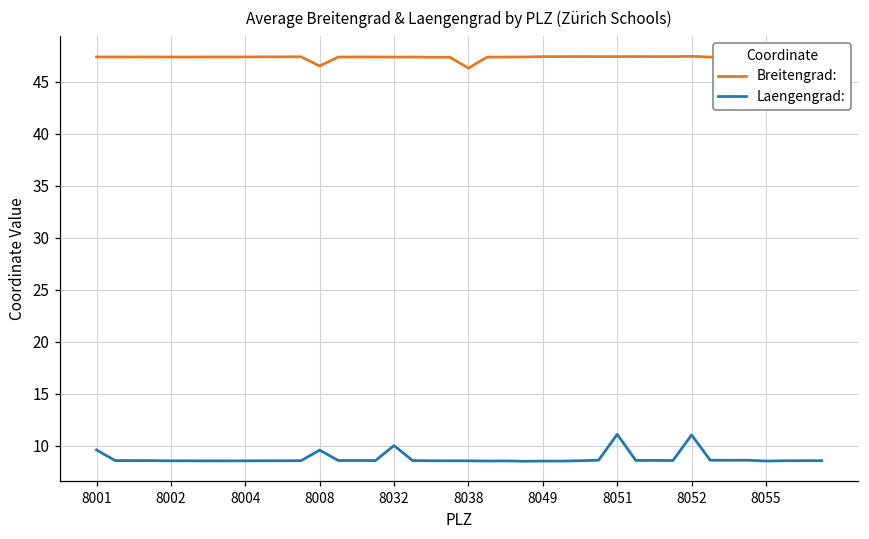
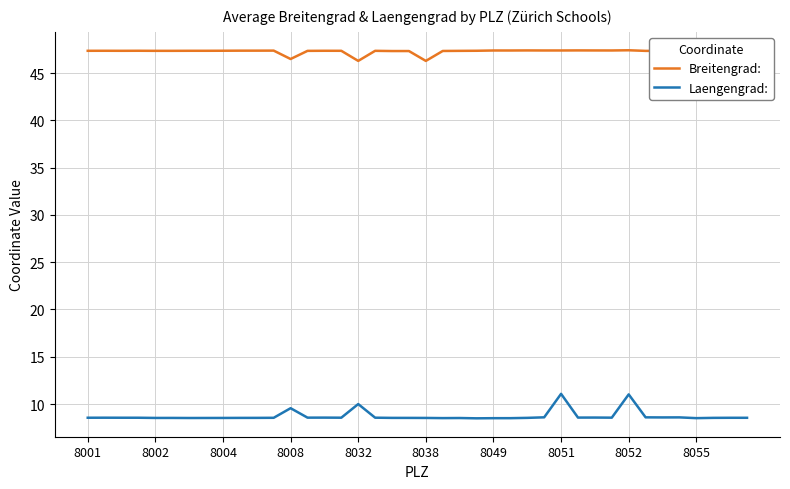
  {
    "Breitengrad:": {
      "8001": 47,
      "8002": 47,
      "8004": 47,
      "8008": 47,
-     "8032": 47,
+     "8032": 46,
      "8038": 46,
      "8049": 47,
      "8051": 47,
      "8052": 47
    },
    "Laengengrad:": {
-     "8001": 10,
+     "8001": 9,
      "8002": 9,
      "8004": 9,
      "8008": 10,
      "8032": 10,
      "8038": 9,
      "8049": 9,
      "8051": 11,
      "8052": 11,
      "8055": 9
    }
  }
